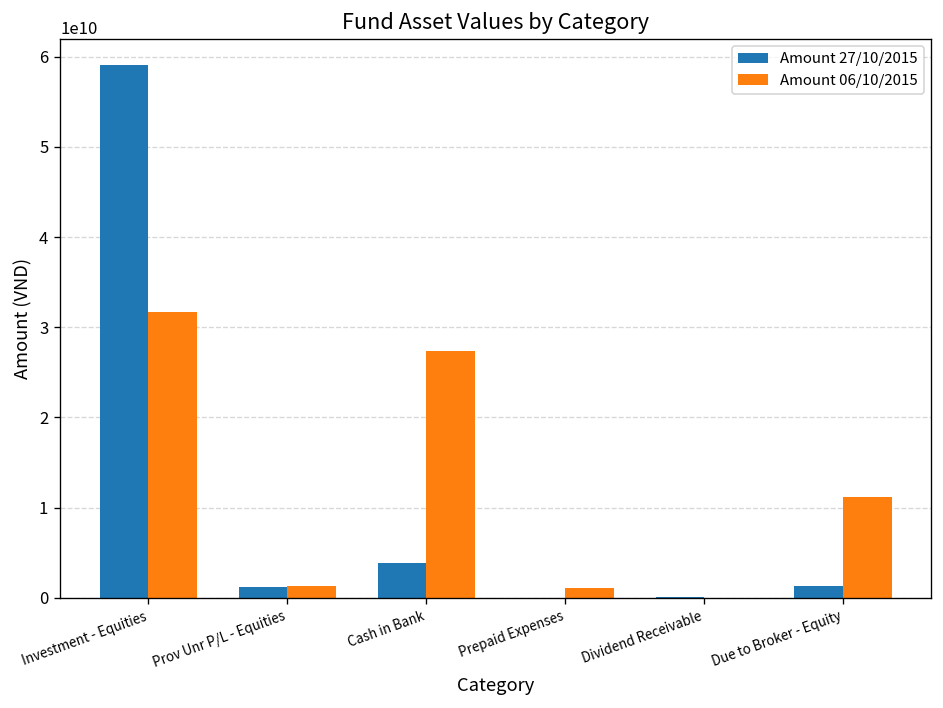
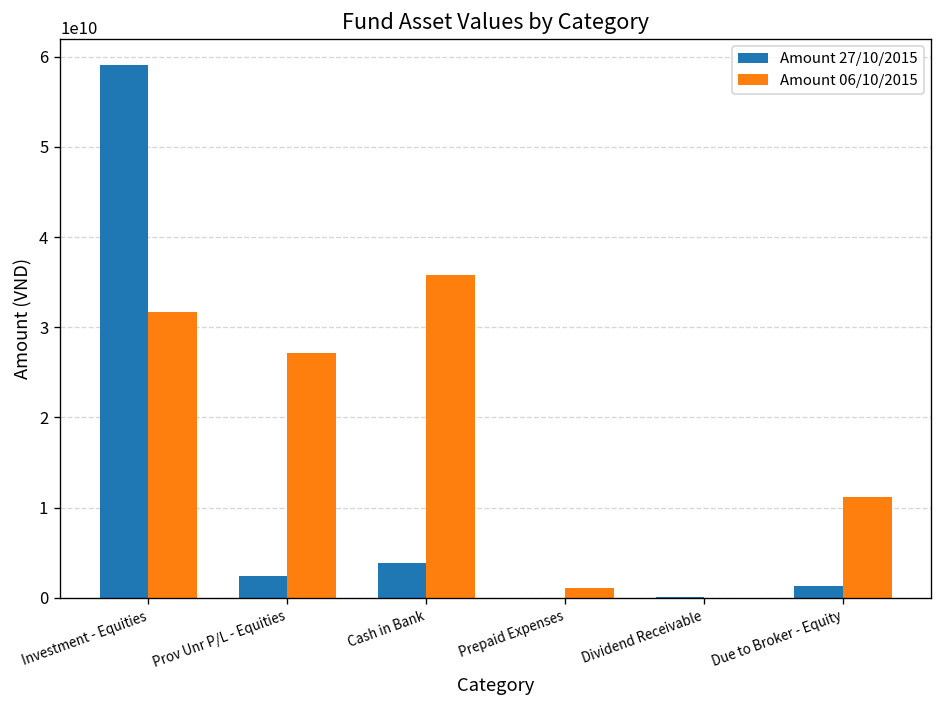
  {
    "Amount 27/10/2015": {
      "Investment - Equities": 59000000000,
-     "Prov Unr P/L - Equities": 1000000000,
+     "Prov Unr P/L - Equities": 2000000000,
      "Cash in Bank": 4000000000,
      "Due to Broker - Equity": 1000000000
    },
    "Amount 06/10/2015": {
      "Investment - Equities": 32000000000,
-     "Prov Unr P/L - Equities": 1000000000,
-     "Cash in Bank": 27000000000,
+     "Prov Unr P/L - Equities": 27000000000,
+     "Cash in Bank": 36000000000,
      "Prepaid Expenses": 1000000000,
      "Dividend Receivable": 0,
      "Due to Broker - Equity": 11000000000
    }
  }
